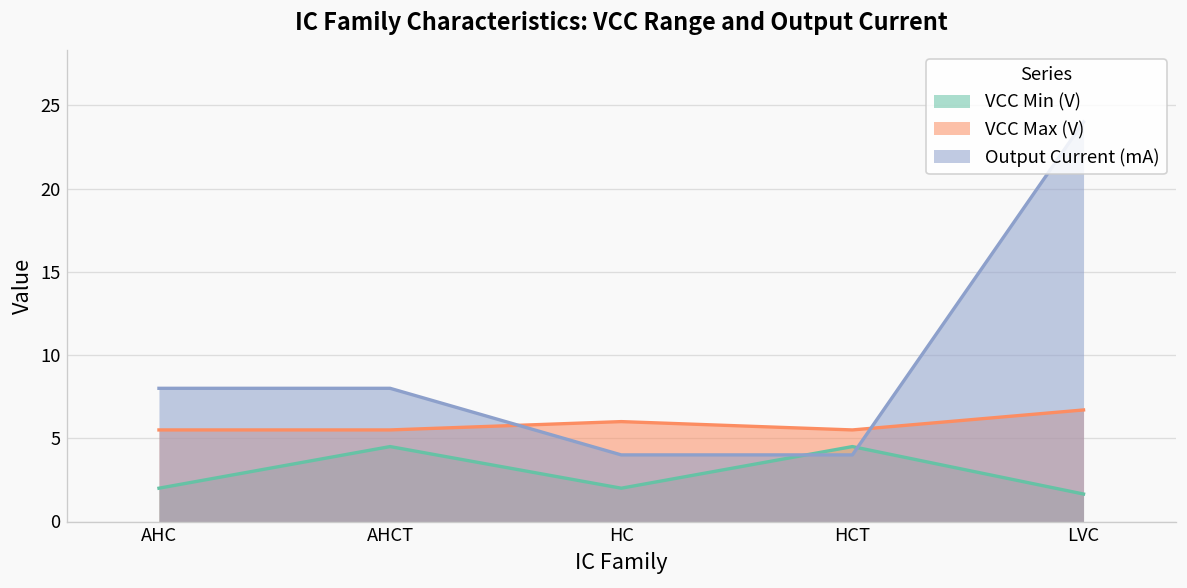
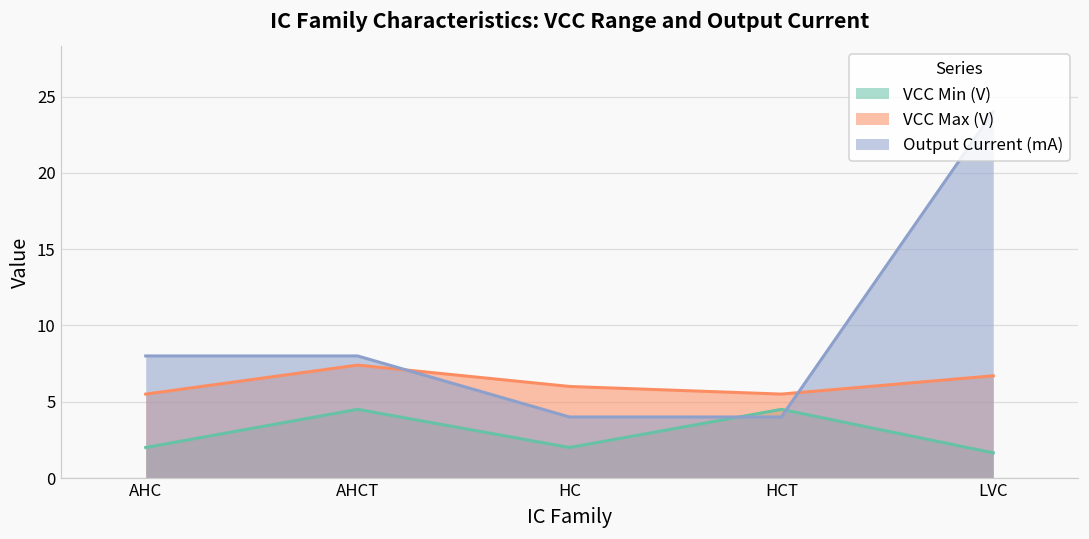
  {
    "VCC Max (V)": {
      "AHC": 5.5,
-     "AHCT": 5.5,
+     "AHCT": 7.4,
      "HC": 6.0,
      "HCT": 5.5,
      "LVC": 6.7
    }
  }
